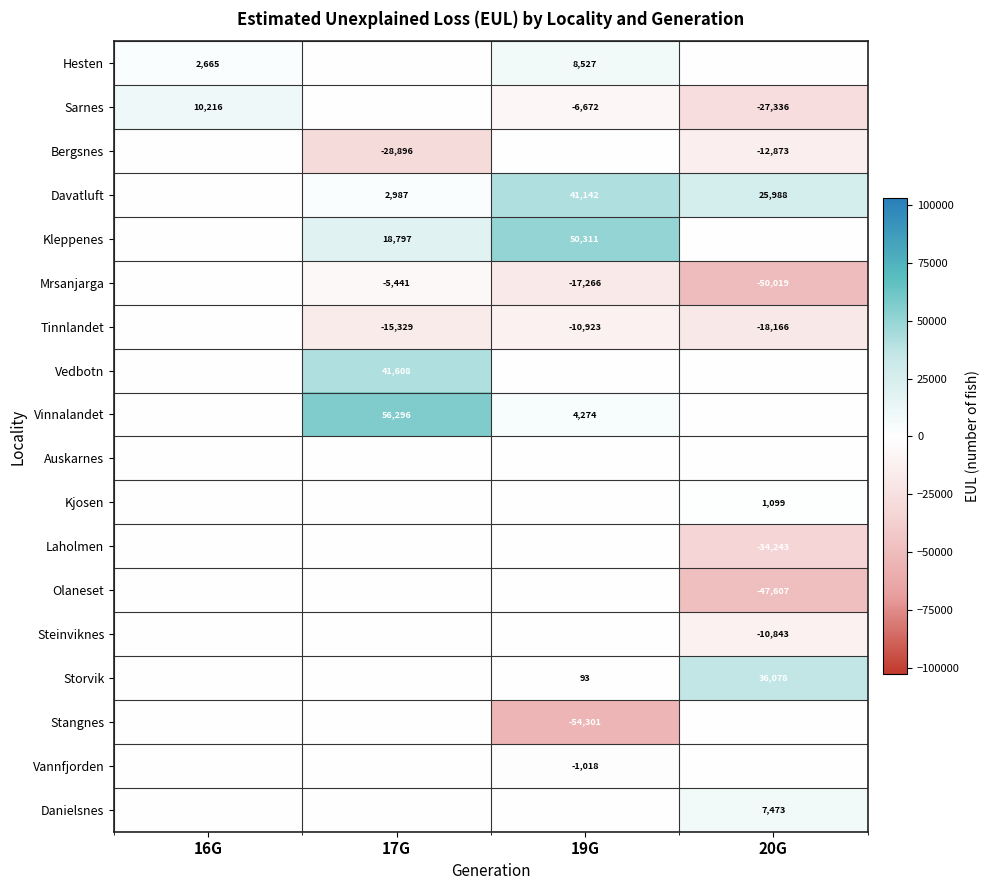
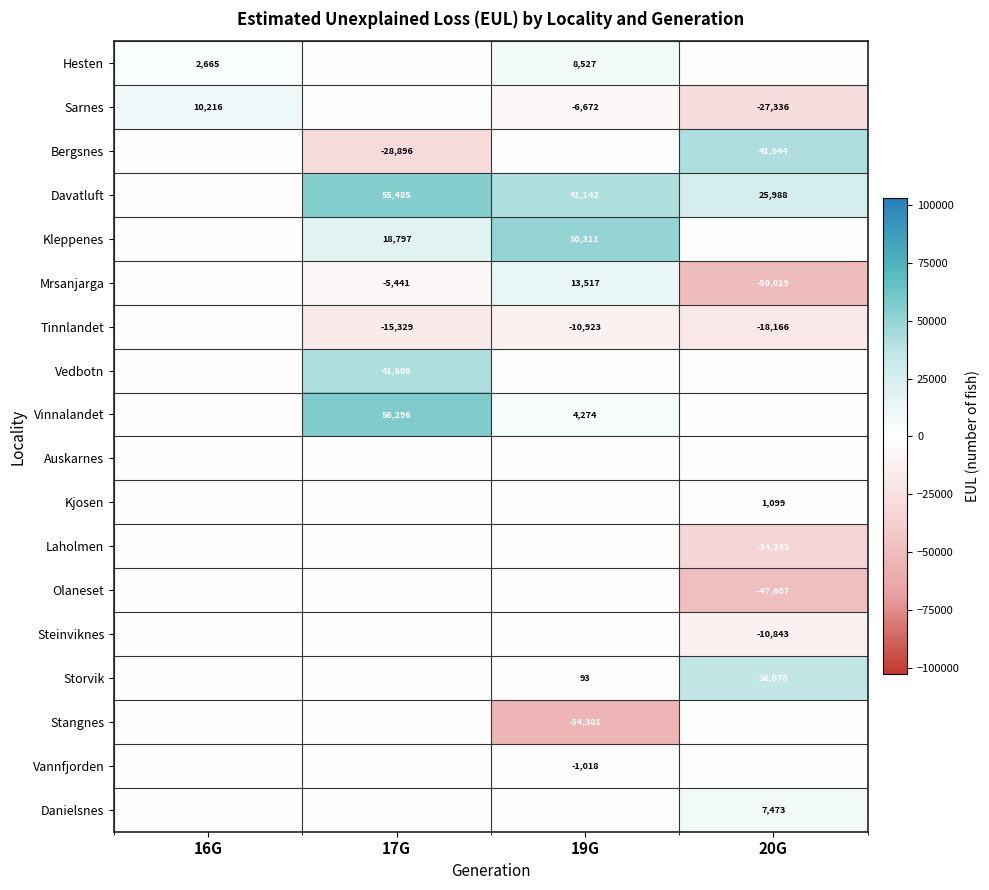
  {
    "Hesten": {
      "16G": "2,665",
      "19G": "8,527"
    },
    "Sarnes": {
      "16G": "10,216",
      "19G": "-6,672",
      "20G": "-27,336"
    },
    "Bergsnes": {
      "17G": "-28,896",
-     "20G": "-12,873"
+     "20G": "41,944"
    },
    "Davatluft": {
-     "17G": "2,987",
+     "17G": "55,485",
      "19G": "41,142",
      "20G": "25,988"
    },
    "Kleppenes": {
      "17G": "18,797",
      "19G": "50,311"
    },
    "Mrsanjarga": {
      "17G": "-5,441",
-     "19G": "-17,266",
+     "19G": "13,517",
      "20G": "-50,019"
    },
    "Tinnlandet": {
      "17G": "-15,329",
      "19G": "-10,923",
      "20G": "-18,166"
    },
    "Vedbotn": {
      "17G": "41,608"
    },
    "Vinnalandet": {
      "17G": "56,296",
      "19G": "4,274"
    },
    "Kjosen": {
      "20G": "1,099"
    },
    "Olaneset": {
      "20G": "-47,607"
    },
    "Steinviknes": {
      "20G": "-10,843"
    },
    "Storvik": {
      "19G": "93",
      "20G": "36,078"
    },
    "Stangnes": {
      "19G": "-54,301"
    },
    "Vannfjorden": {
      "19G": "-1,018"
    },
    "Danielsnes": {
      "20G": "7,473"
    }
  }
